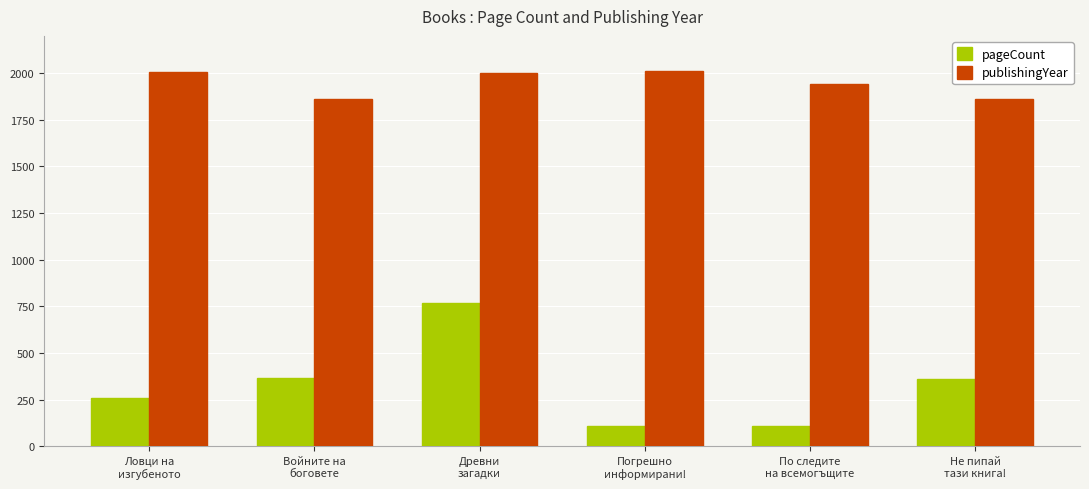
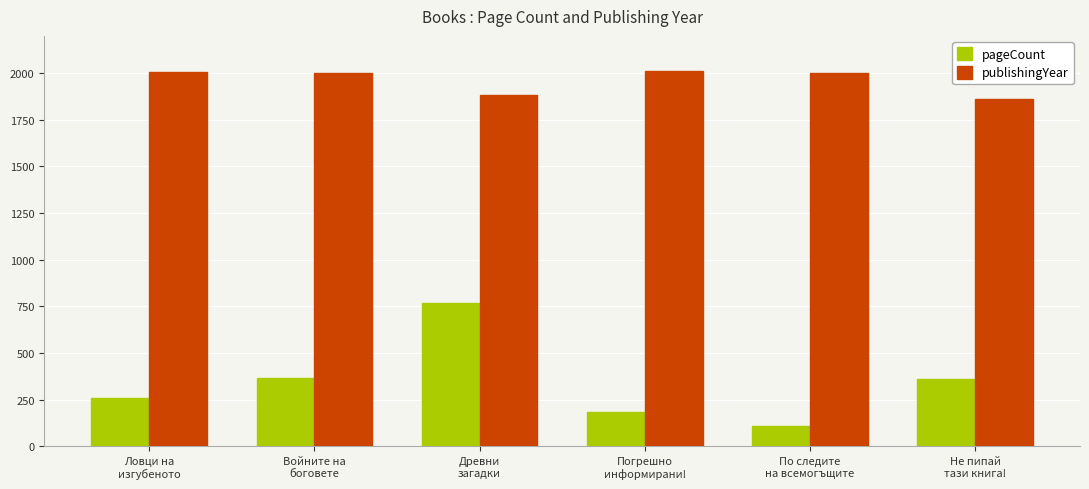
  {
    "pageCount": {
      "Ловци на изгубеното": 260,
      "Войните на боговете": 370,
      "Древни загадки": 770,
-     "Погрешно информирани!": 110,
+     "Погрешно информирани!": 180,
      "По следите на всемогъщите": 110,
      "Не пипай тази книга!": 360
    },
    "publishingYear": {
      "Ловци на изгубеното": 2010,
-     "Войните на боговете": 1860,
-     "Древни загадки": 2000,
+     "Войните на боговете": 2000,
+     "Древни загадки": 1880,
      "Погрешно информирани!": 2010,
-     "По следите на всемогъщите": 1940,
+     "По следите на всемогъщите": 2000,
      "Не пипай тази книга!": 1860
    }
  }
